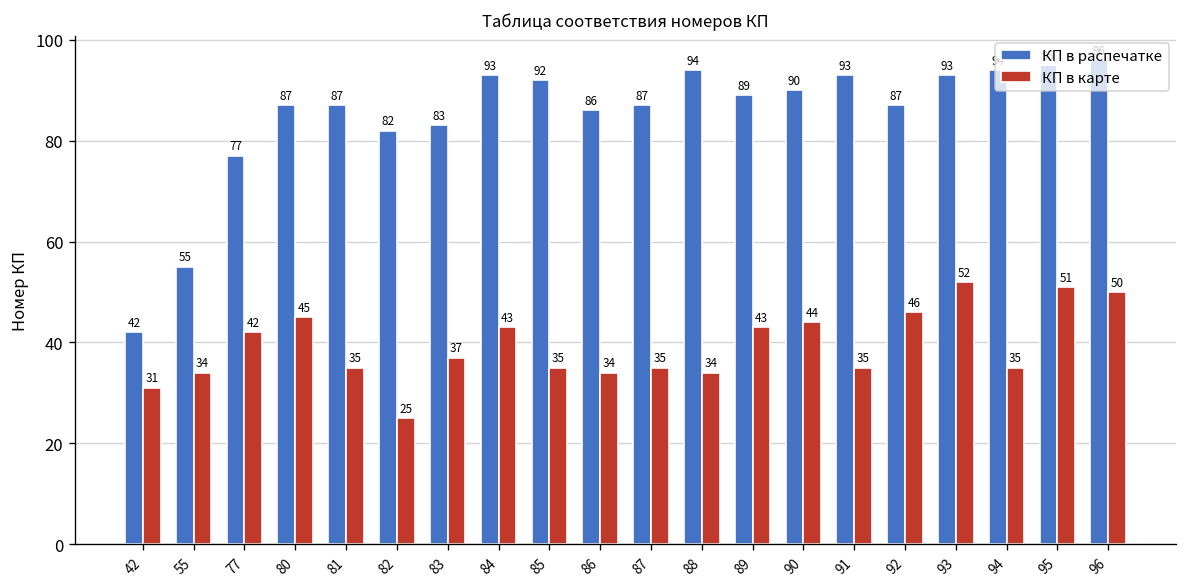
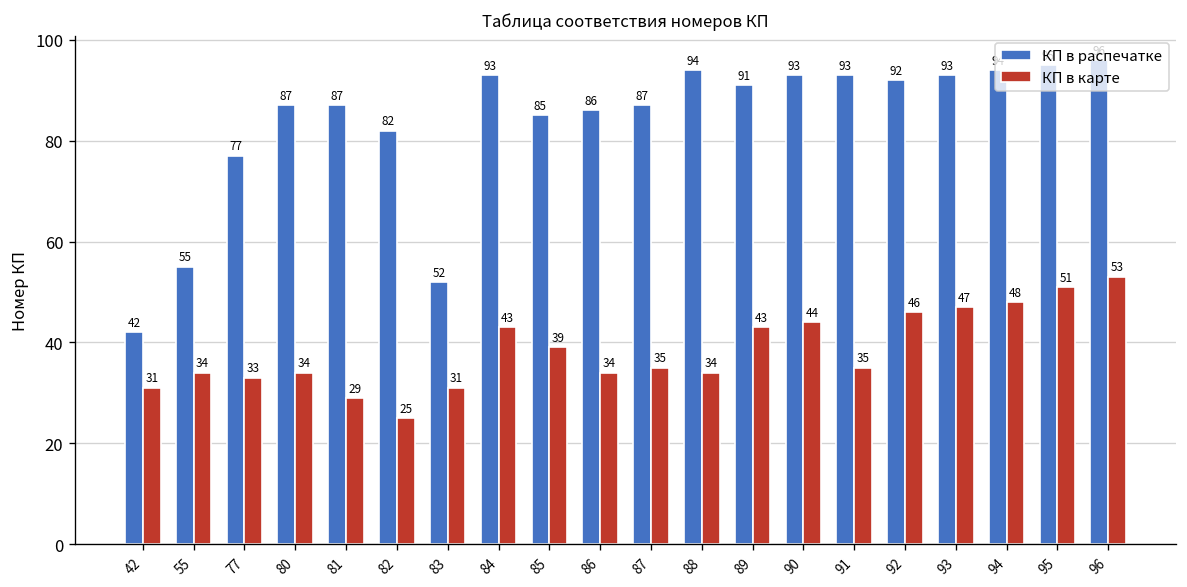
  {
    "КП в распечатке": {
      "42": 42,
      "55": 55,
      "77": 77,
      "80": 87,
      "81": 87,
      "82": 82,
-     "83": 83,
+     "83": 52,
      "84": 93,
-     "85": 92,
+     "85": 85,
      "86": 86,
      "87": 87,
      "88": 94,
-     "89": 89,
-     "90": 90,
+     "89": 91,
+     "90": 93,
      "91": 93,
-     "92": 87,
+     "92": 92,
      "93": 93
    },
    "КП в карте": {
      "42": 31,
      "55": 34,
-     "77": 42,
-     "80": 45,
-     "81": 35,
+     "77": 33,
+     "80": 34,
+     "81": 29,
      "82": 25,
-     "83": 37,
+     "83": 31,
      "84": 43,
-     "85": 35,
+     "85": 39,
      "86": 34,
      "87": 35,
      "88": 34,
      "89": 43,
      "90": 44,
      "91": 35,
      "92": 46,
-     "93": 52,
-     "94": 35,
+     "93": 47,
+     "94": 48,
      "95": 51,
-     "96": 50
+     "96": 53
    }
  }
